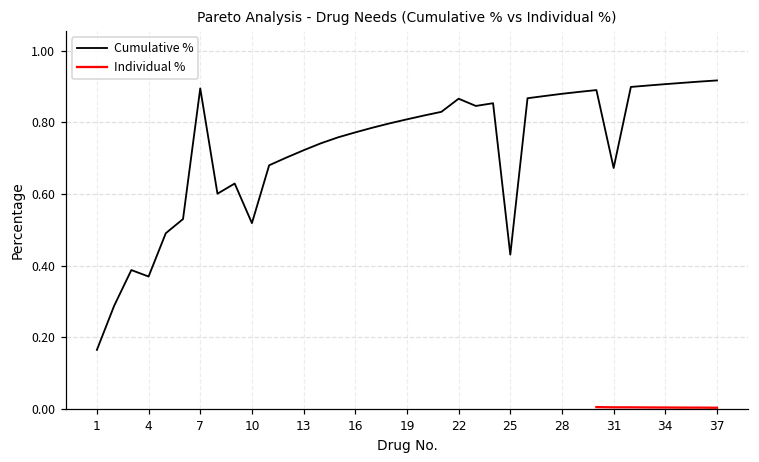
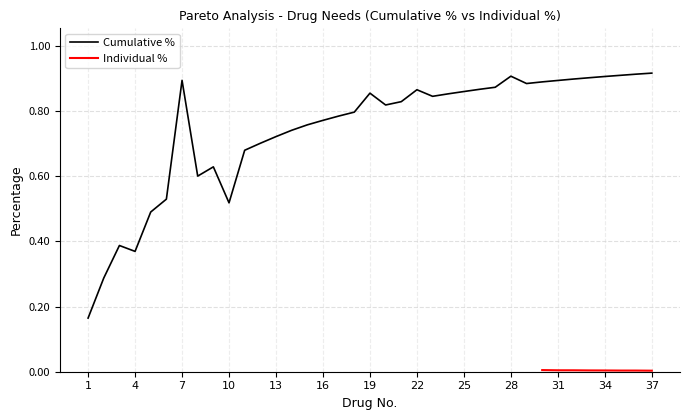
  {
    "Cumulative %": {
      "1": 0.16,
      "4": 0.37,
      "7": 0.89,
      "10": 0.52,
      "13": 0.72,
      "16": 0.77,
-     "19": 0.81,
+     "19": 0.86,
      "22": 0.87,
-     "25": 0.43,
-     "28": 0.88,
-     "31": 0.67,
+     "25": 0.86,
+     "28": 0.91,
+     "31": 0.89,
      "34": 0.91,
      "37": 0.92
    },
    "Individual %": {
      "37": 0.00
    }
  }
